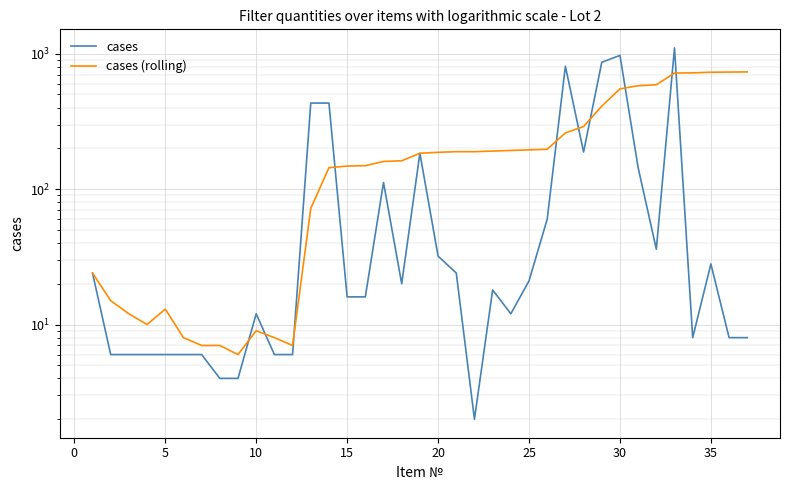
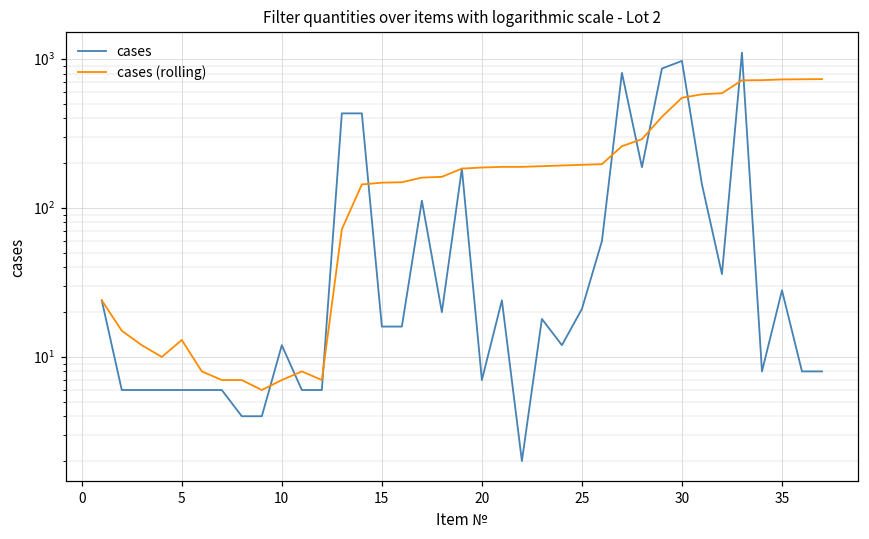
  {
    "cases": {
      "5": 6,
      "10": 12,
      "15": 16,
-     "20": 32,
+     "20": 7,
      "25": 21,
      "30": 1000,
      "35": 28
    },
    "cases (rolling)": {
      "5": 13,
-     "10": 9,
+     "10": 7,
      "15": 150,
      "20": 190,
      "25": 200,
      "30": 550,
      "35": 700
    }
  }
